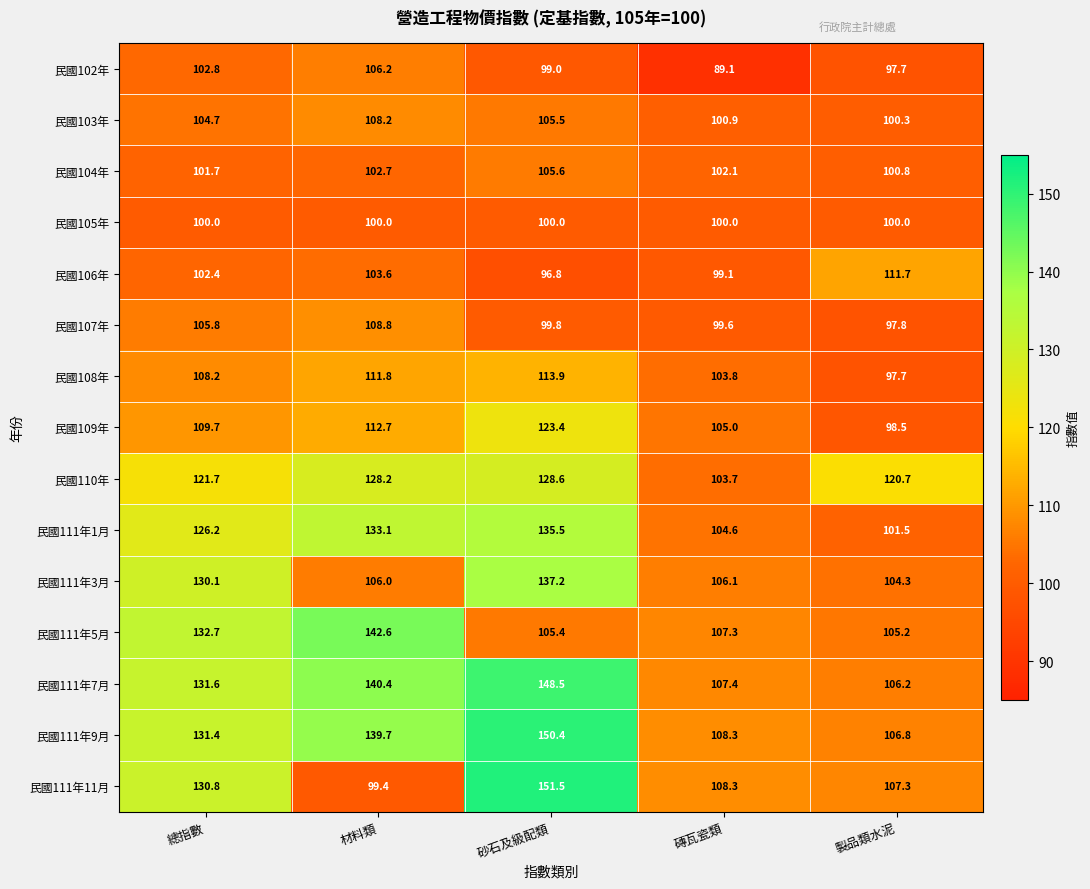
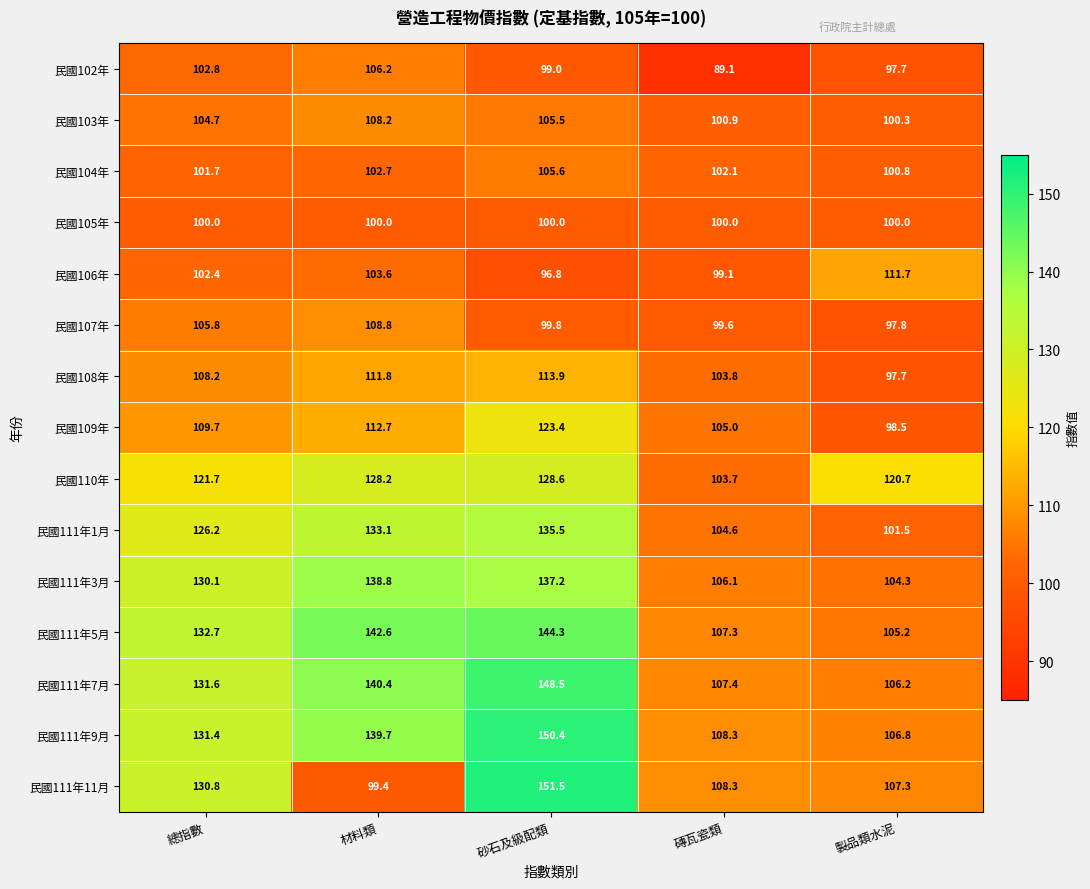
  {
    "民國102年": {
      "總指數": 102.8,
      "材料類": 106.2,
      "砂石及級配類": 99.0,
      "磚瓦瓷類": 89.1,
      "製品類水泥": 97.7
    },
    "民國103年": {
      "總指數": 104.7,
      "材料類": 108.2,
      "砂石及級配類": 105.5,
      "磚瓦瓷類": 100.9,
      "製品類水泥": 100.3
    },
    "民國104年": {
      "總指數": 101.7,
      "材料類": 102.7,
      "砂石及級配類": 105.6,
      "磚瓦瓷類": 102.1,
      "製品類水泥": 100.8
    },
    "民國105年": {
      "總指數": 100.0,
      "材料類": 100.0,
      "砂石及級配類": 100.0,
      "磚瓦瓷類": 100.0,
      "製品類水泥": 100.0
    },
    "民國106年": {
      "總指數": 102.4,
      "材料類": 103.6,
      "砂石及級配類": 96.8,
      "磚瓦瓷類": 99.1,
      "製品類水泥": 111.7
    },
    "民國107年": {
      "總指數": 105.8,
      "材料類": 108.8,
      "砂石及級配類": 99.8,
      "磚瓦瓷類": 99.6,
      "製品類水泥": 97.8
    },
    "民國108年": {
      "總指數": 108.2,
      "材料類": 111.8,
      "砂石及級配類": 113.9,
      "磚瓦瓷類": 103.8,
      "製品類水泥": 97.7
    },
    "民國109年": {
      "總指數": 109.7,
      "材料類": 112.7,
      "砂石及級配類": 123.4,
      "磚瓦瓷類": 105.0,
      "製品類水泥": 98.5
    },
    "民國110年": {
      "總指數": 121.7,
      "材料類": 128.2,
      "砂石及級配類": 128.6,
      "磚瓦瓷類": 103.7,
      "製品類水泥": 120.7
    },
    "民國111年1月": {
      "總指數": 126.2,
      "材料類": 133.1,
      "砂石及級配類": 135.5,
      "磚瓦瓷類": 104.6,
      "製品類水泥": 101.5
    },
    "民國111年3月": {
      "總指數": 130.1,
-     "材料類": 106.0,
+     "材料類": 138.8,
      "砂石及級配類": 137.2,
      "磚瓦瓷類": 106.1,
      "製品類水泥": 104.3
    },
    "民國111年5月": {
      "總指數": 132.7,
      "材料類": 142.6,
-     "砂石及級配類": 105.4,
+     "砂石及級配類": 144.3,
      "磚瓦瓷類": 107.3,
      "製品類水泥": 105.2
    },
    "民國111年7月": {
      "總指數": 131.6,
      "材料類": 140.4,
      "砂石及級配類": 148.5,
      "磚瓦瓷類": 107.4,
      "製品類水泥": 106.2
    },
    "民國111年9月": {
      "總指數": 131.4,
      "材料類": 139.7,
      "砂石及級配類": 150.4,
      "磚瓦瓷類": 108.3,
      "製品類水泥": 106.8
    },
    "民國111年11月": {
      "總指數": 130.8,
      "材料類": 99.4,
      "砂石及級配類": 151.5,
      "磚瓦瓷類": 108.3,
      "製品類水泥": 107.3
    }
  }
